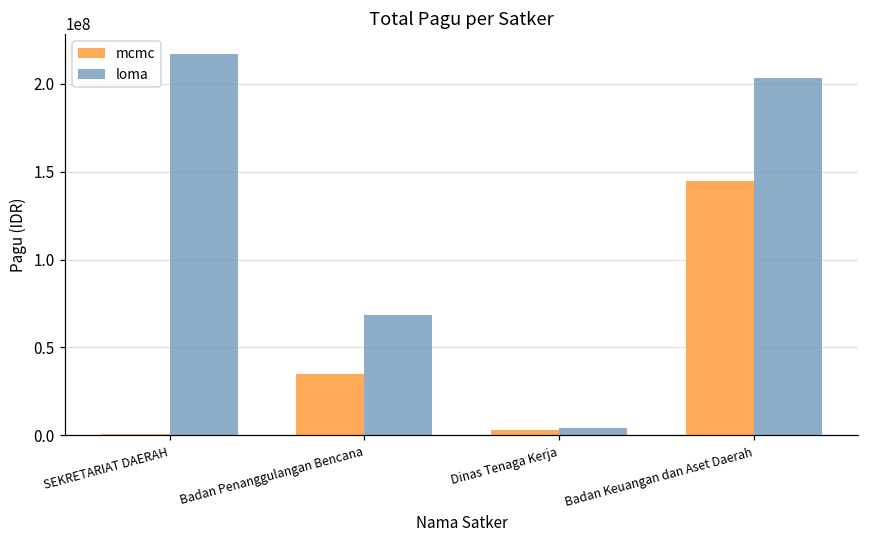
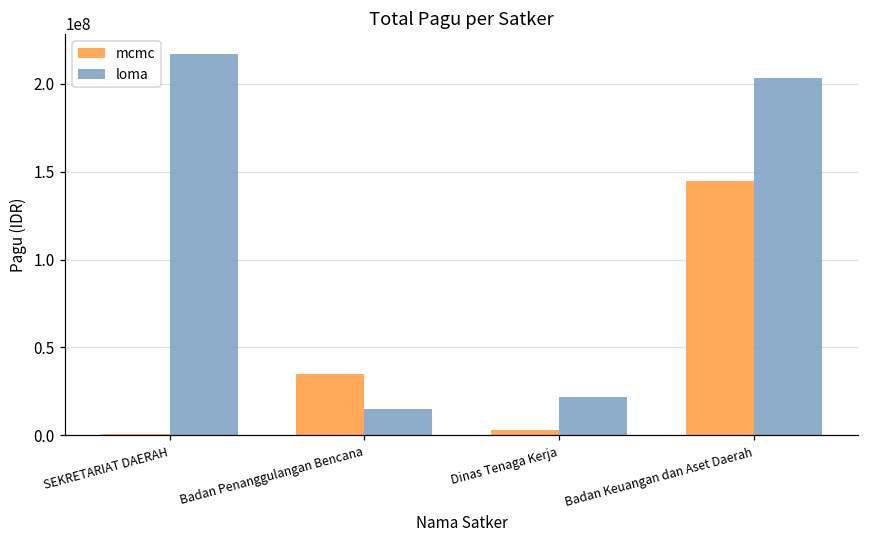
  {
    "mcmc": {
      "Badan Penanggulangan Bencana": 35000000,
      "Dinas Tenaga Kerja": 3000000,
      "Badan Keuangan dan Aset Daerah": 145000000
    },
    "loma": {
      "SEKRETARIAT DAERAH": 217000000,
-     "Badan Penanggulangan Bencana": 69000000,
-     "Dinas Tenaga Kerja": 4000000,
+     "Badan Penanggulangan Bencana": 15000000,
+     "Dinas Tenaga Kerja": 22000000,
      "Badan Keuangan dan Aset Daerah": 204000000
    }
  }
